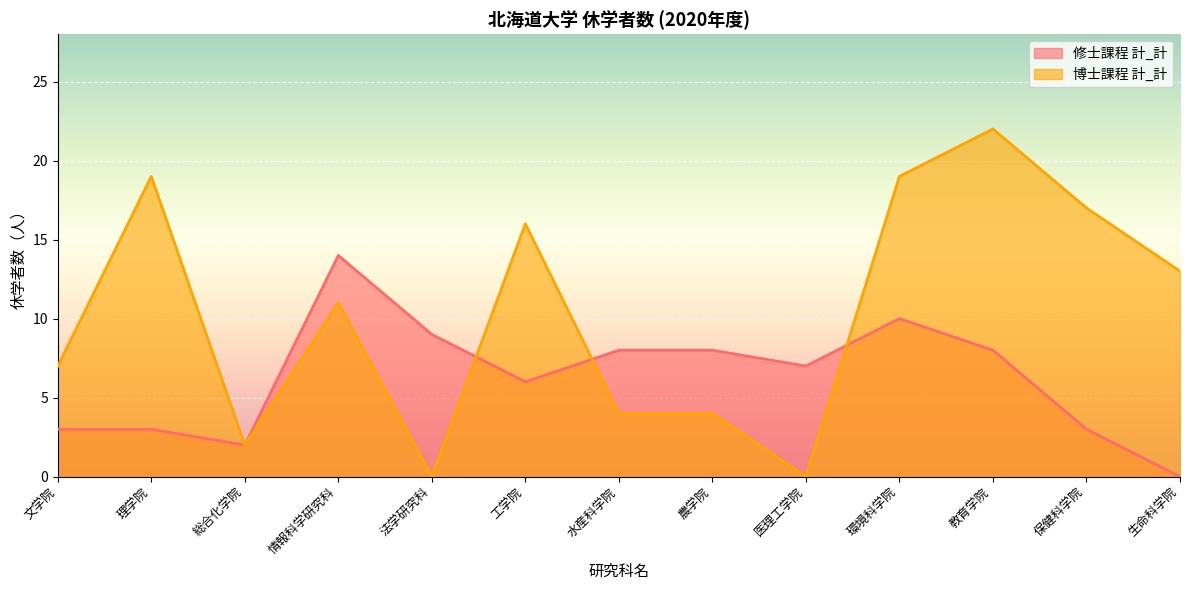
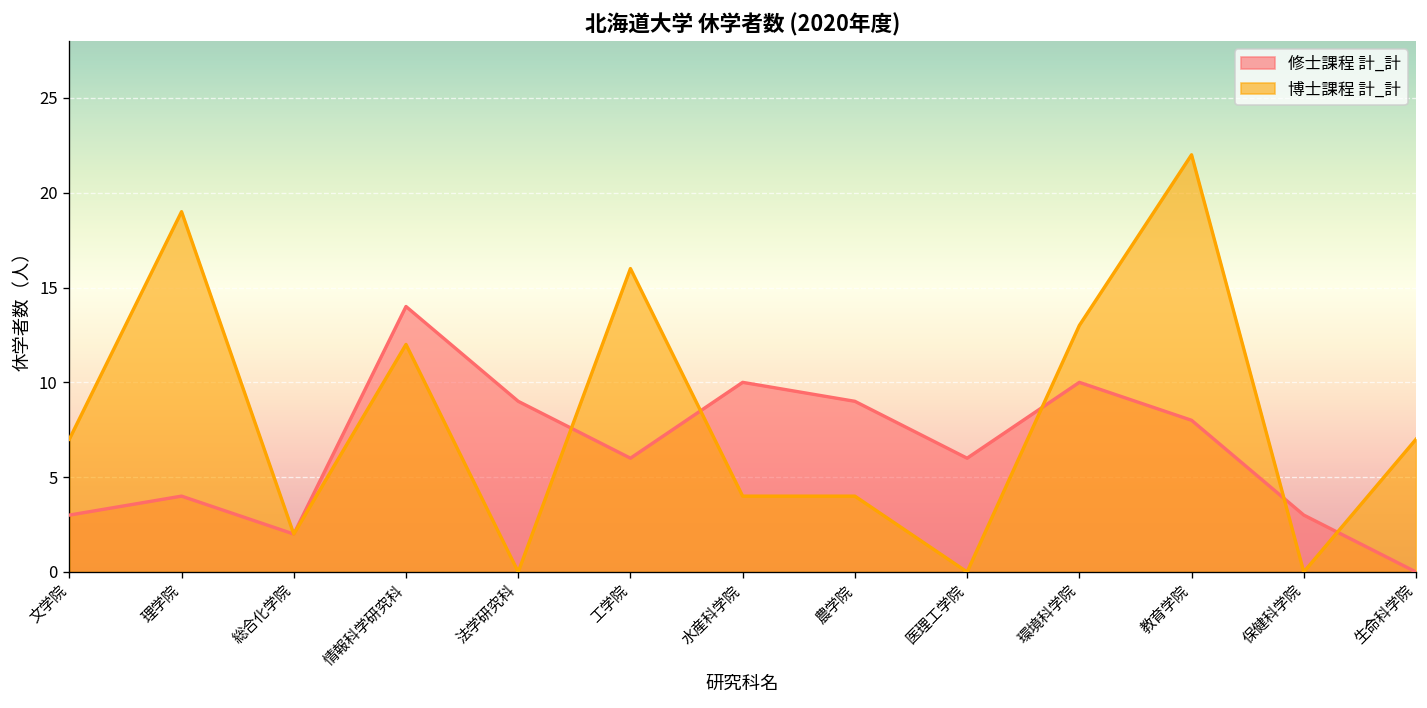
  {
    "修士課程 計_計": {
      "文学院": 3,
-     "理学院": 3,
+     "理学院": 4,
      "情報科学研究科": 14,
      "法学研究科": 9,
      "工学院": 6,
-     "水産科学院": 8,
-     "農学院": 8,
-     "医理工学院": 7,
+     "水産科学院": 10,
+     "農学院": 9,
+     "医理工学院": 6,
      "環境科学院": 10,
      "教育学院": 8,
      "保健科学院": 3,
      "生命科学院": 0
    },
    "博士課程 計_計": {
      "文学院": 7,
      "理学院": 19,
-     "情報科学研究科": 11,
+     "情報科学研究科": 12,
      "法学研究科": 0,
      "工学院": 16,
      "水産科学院": 4,
      "農学院": 4,
      "医理工学院": 0,
-     "環境科学院": 19,
+     "環境科学院": 13,
      "教育学院": 22,
-     "保健科学院": 17,
-     "生命科学院": 13
+     "保健科学院": 0,
+     "生命科学院": 7
    }
  }
